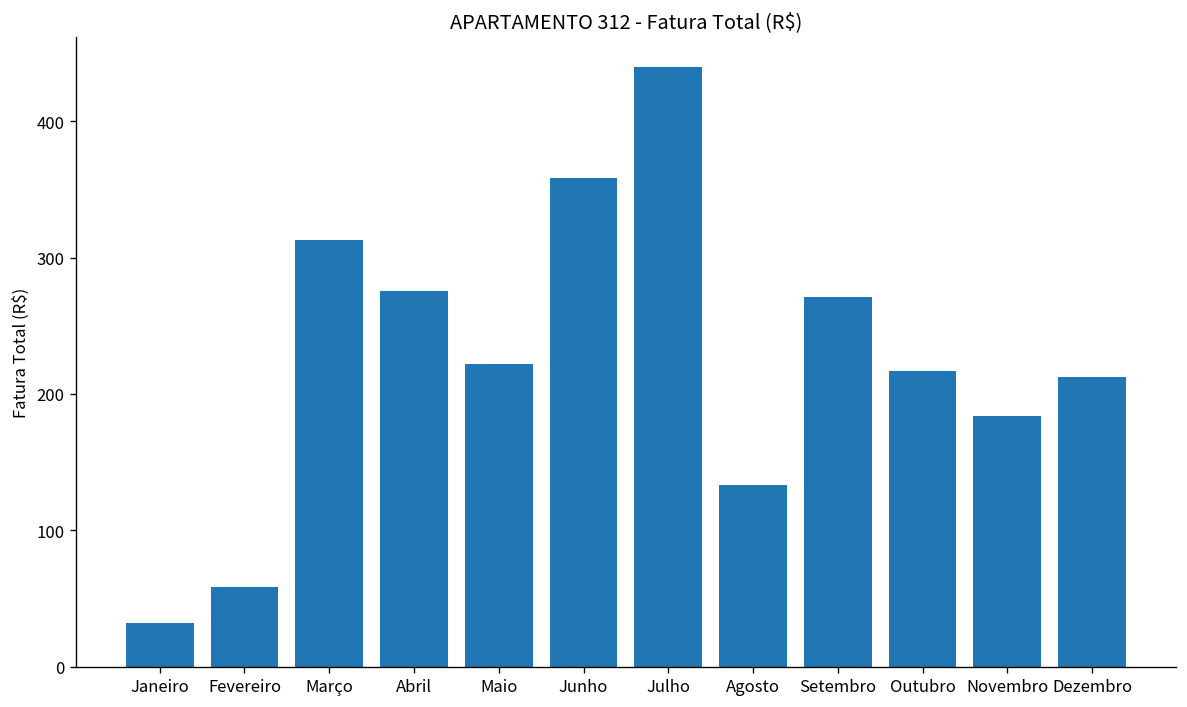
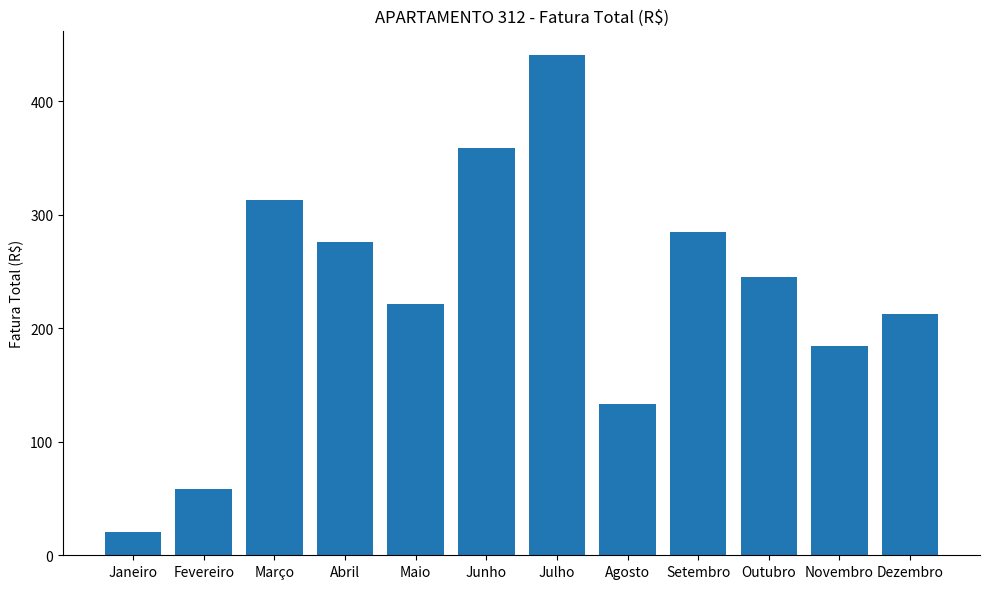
  {
-   "Janeiro": 32,
+   "Janeiro": 20,
    "Fevereiro": 58,
    "Março": 313,
    "Abril": 276,
    "Maio": 222,
    "Junho": 358,
    "Julho": 440,
    "Agosto": 133,
-   "Setembro": 271,
-   "Outubro": 217,
+   "Setembro": 285,
+   "Outubro": 245,
    "Novembro": 184,
    "Dezembro": 212
  }
